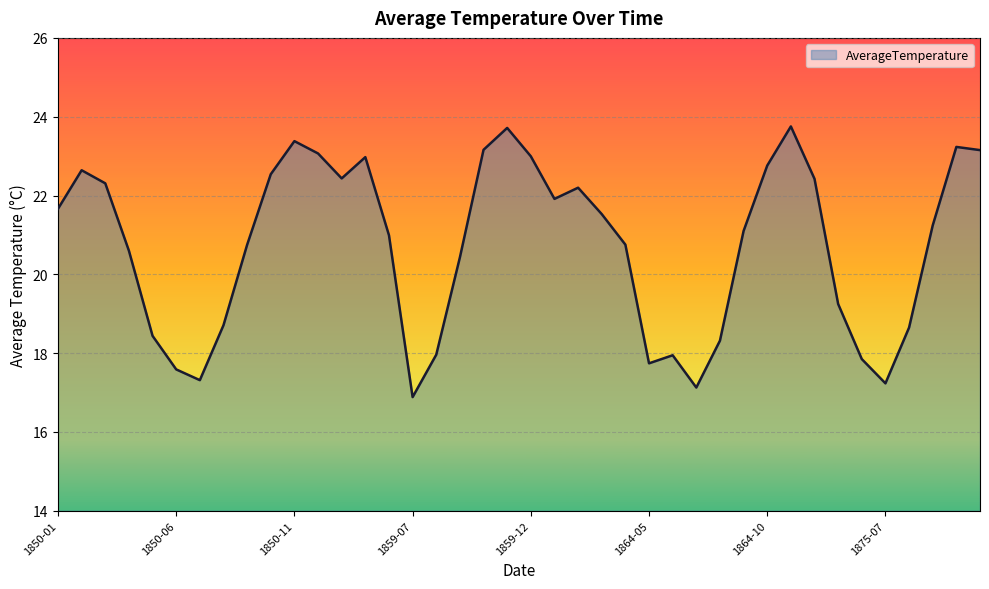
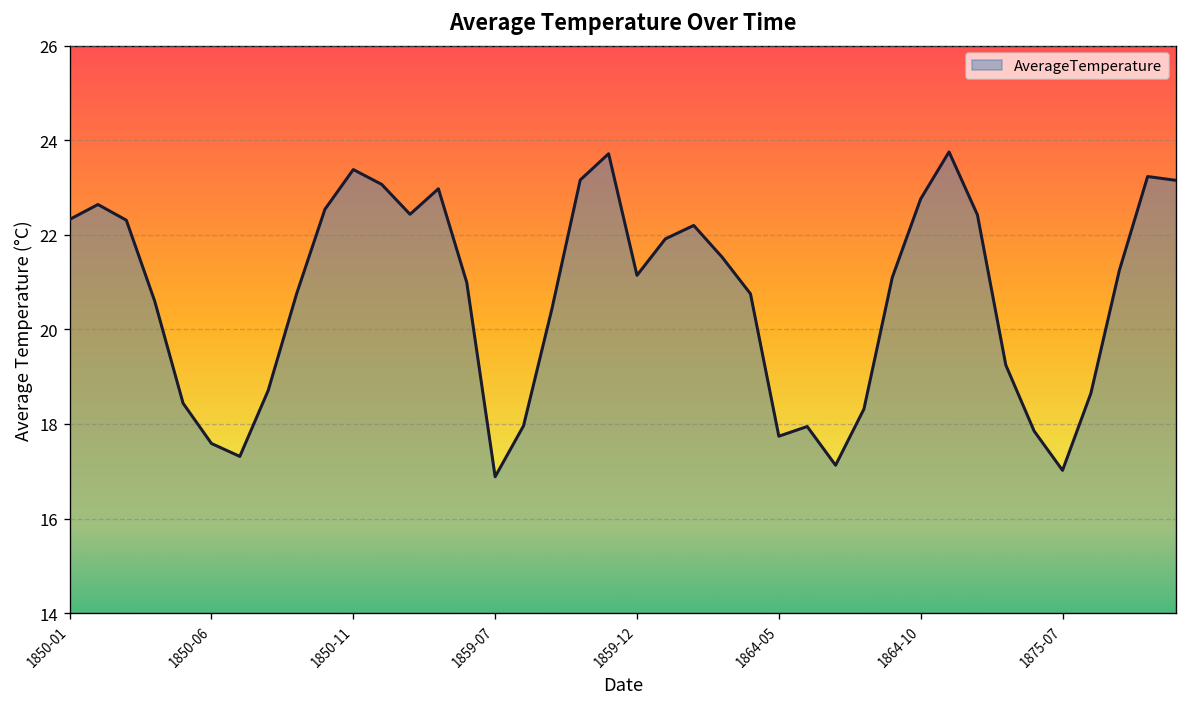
  {
-   "1850-01": 21.7,
+   "1850-01": 22.3,
    "1850-06": 17.6,
    "1850-11": 23.4,
    "1859-07": 16.9,
-   "1859-12": 23.0,
+   "1859-12": 21.1,
    "1864-05": 17.7,
    "1864-10": 22.8,
-   "1875-07": 17.2
+   "1875-07": 17.0
  }
